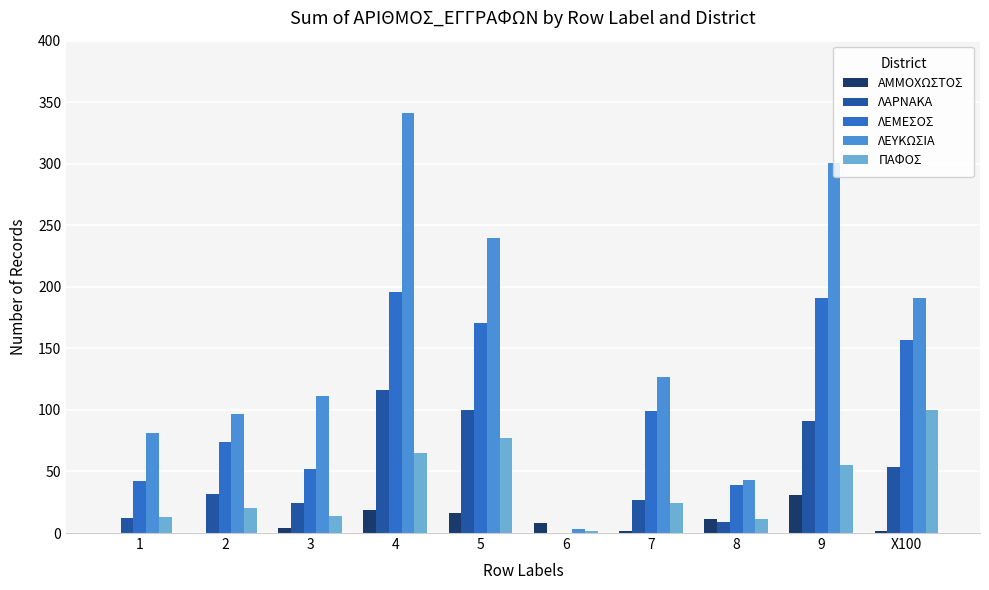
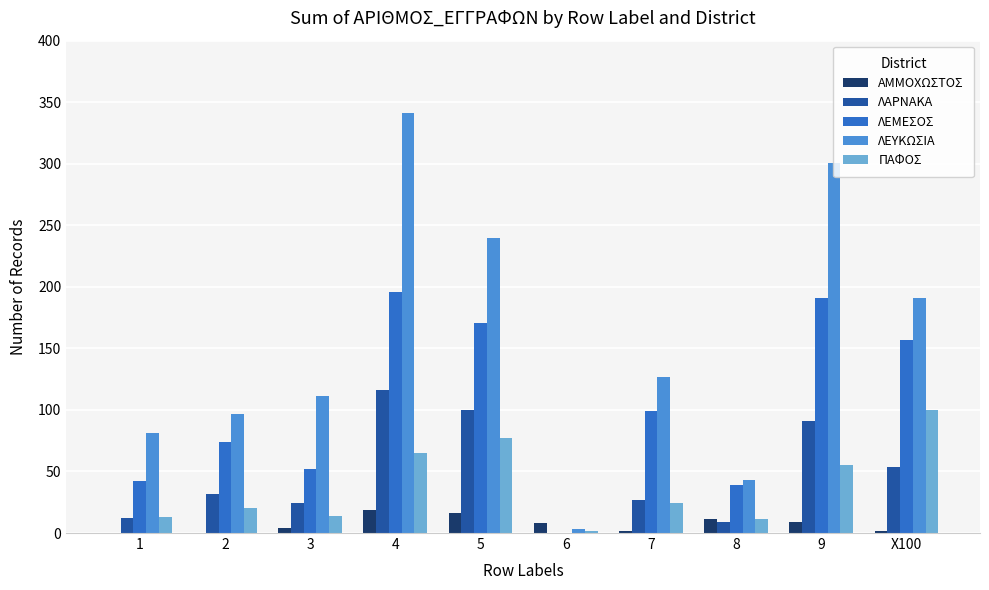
  {
    "ΑΜΜΟΧΩΣΤΟΣ": {
      "1": 0,
      "2": 0,
      "3": 4,
      "4": 19,
      "5": 16,
      "6": 8,
      "8": 11,
-     "9": 31
+     "9": 9
    }
  }
